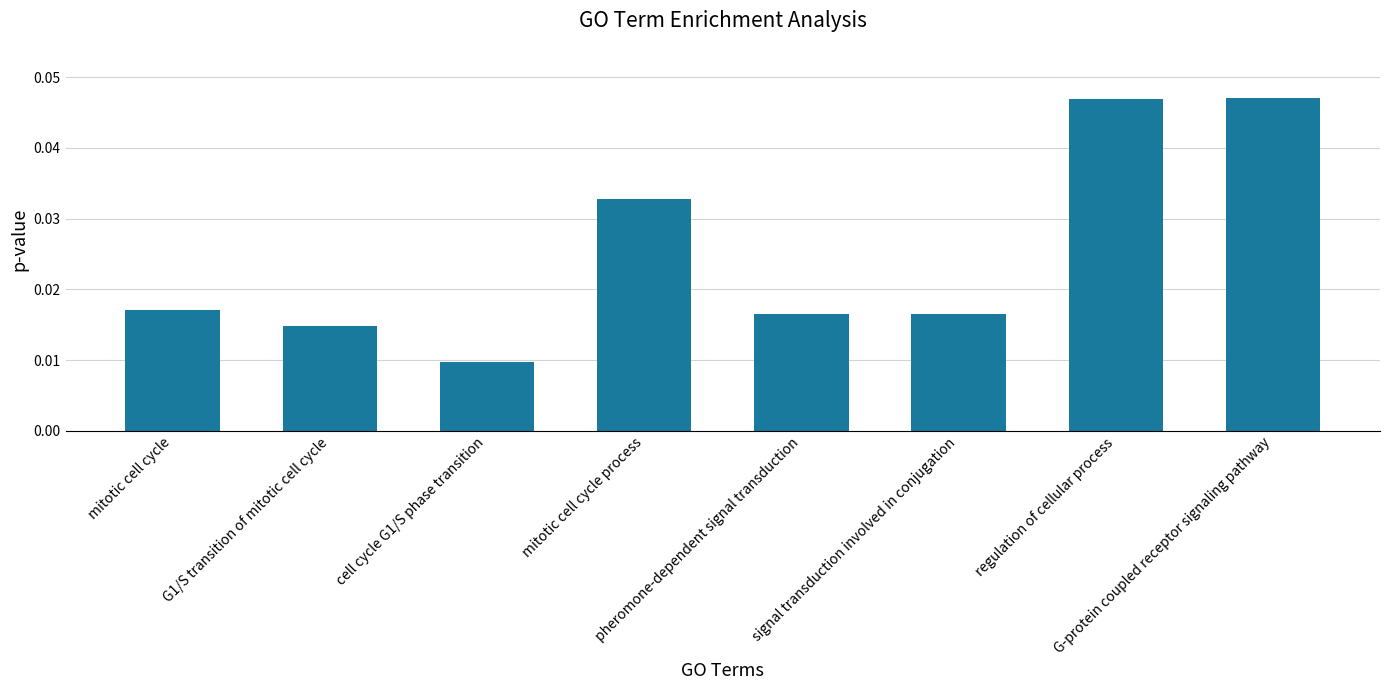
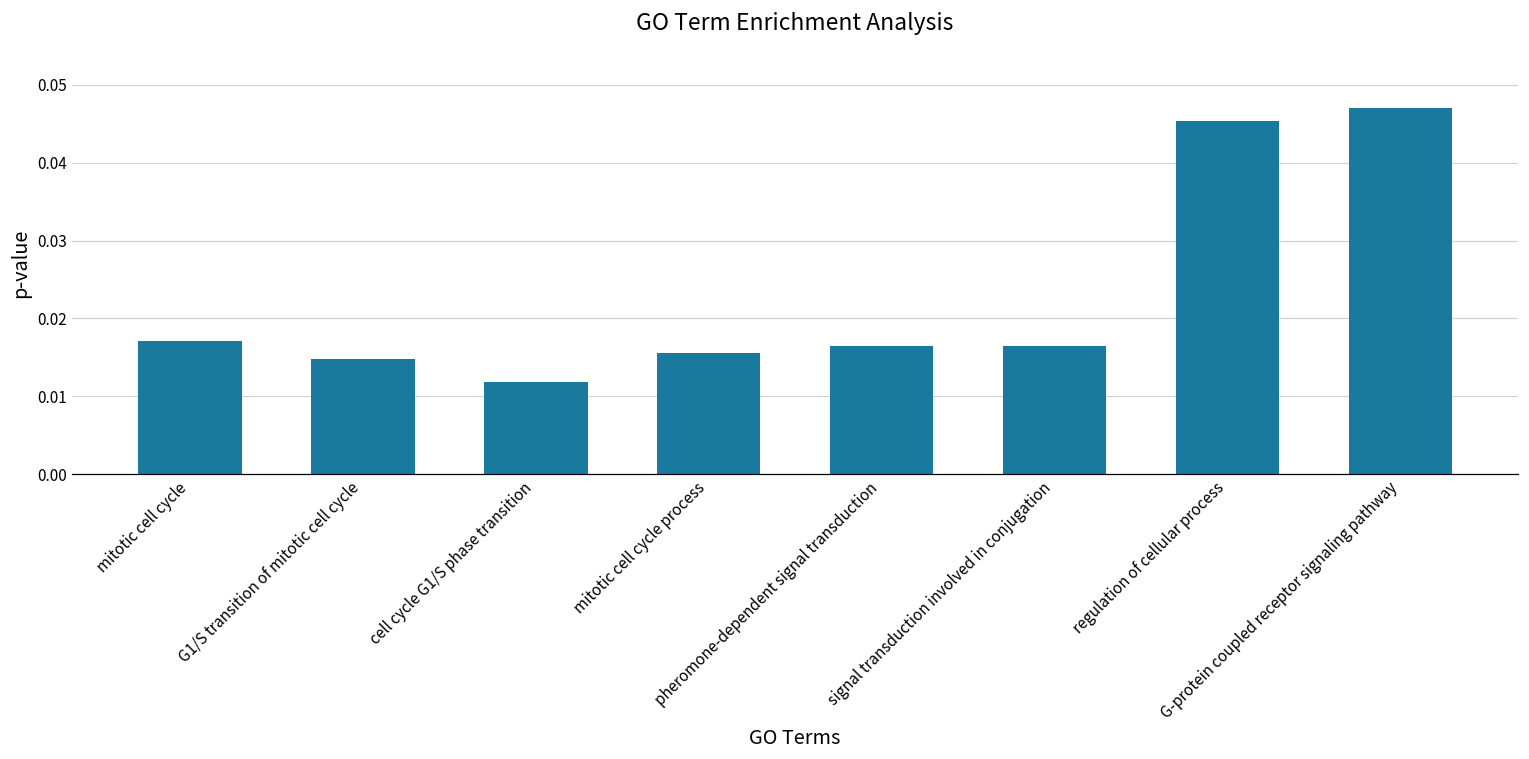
  {
    "mitotic cell cycle": 0.017,
    "G1/S transition of mitotic cell cycle": 0.015,
-   "cell cycle G1/S phase transition": 0.010,
-   "mitotic cell cycle process": 0.033,
+   "cell cycle G1/S phase transition": 0.012,
+   "mitotic cell cycle process": 0.016,
    "pheromone-dependent signal transduction": 0.016,
    "signal transduction involved in conjugation": 0.016,
-   "regulation of cellular process": 0.047,
+   "regulation of cellular process": 0.045,
    "G-protein coupled receptor signaling pathway": 0.047
  }
